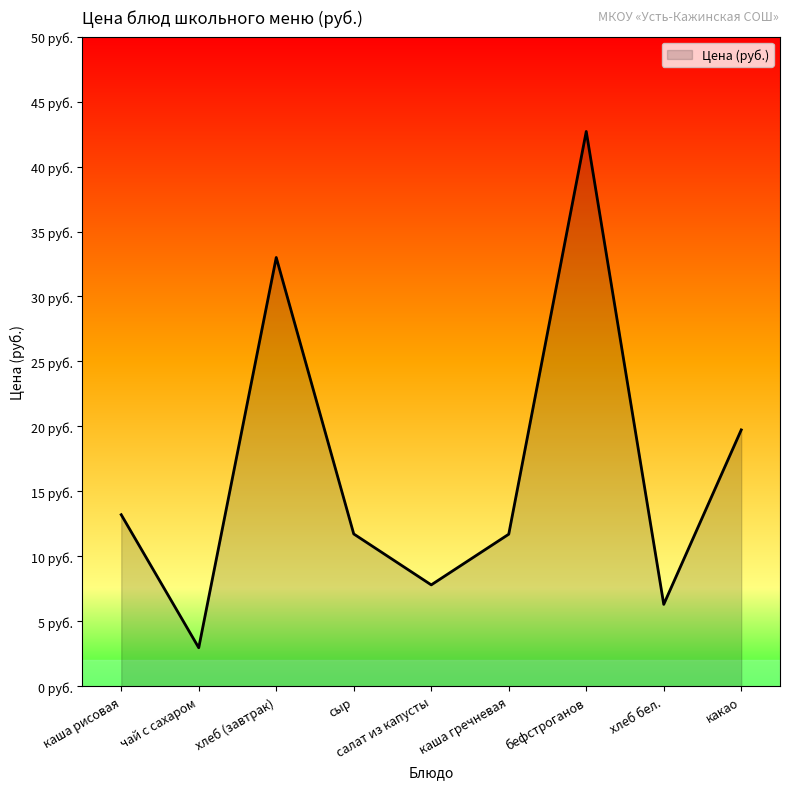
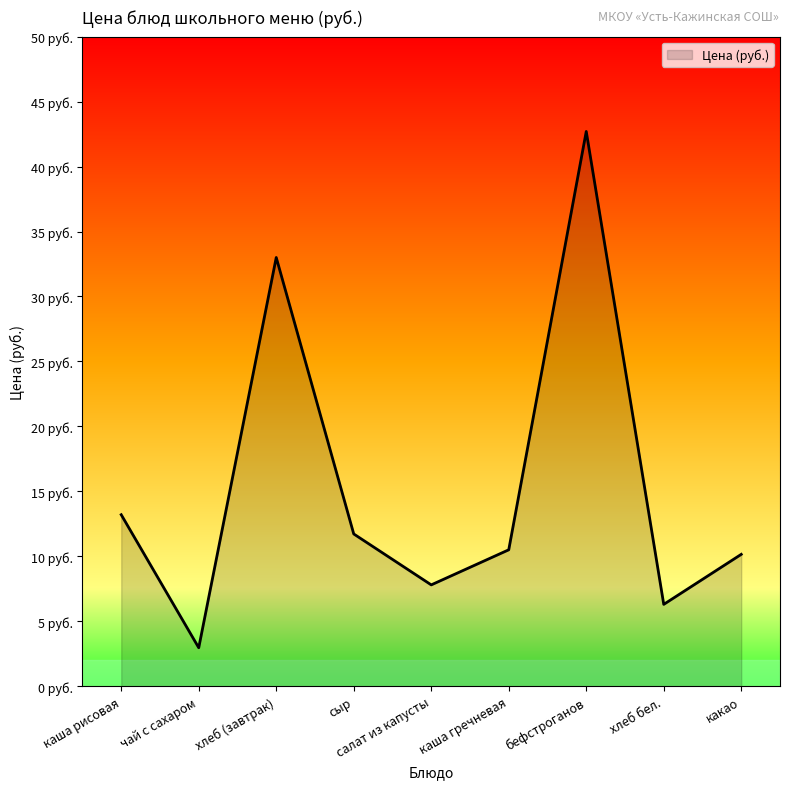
  {
    "каша рисовая": "13.2 руб.",
    "чай с сахаром": "3.0 руб.",
    "хлеб (завтрак)": "33.0 руб.",
    "сыр": "11.7 руб.",
    "салат из капусты": "7.8 руб.",
-   "каша гречневая": "11.7 руб.",
+   "каша гречневая": "10.5 руб.",
    "бефстроганов": "42.7 руб.",
    "хлеб бел.": "6.3 руб.",
-   "какао": "19.7 руб."
+   "какао": "10.2 руб."
  }
